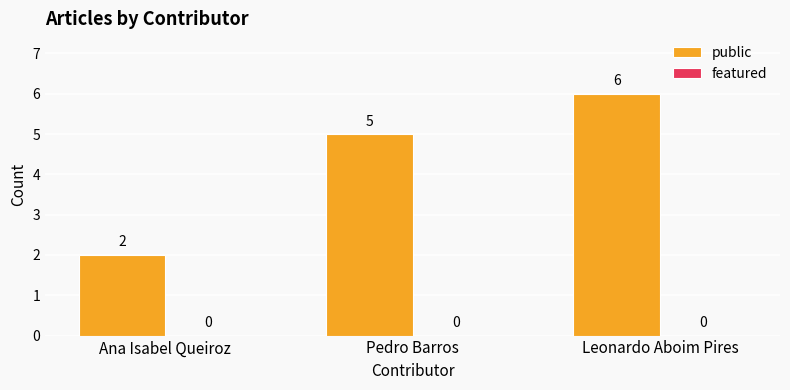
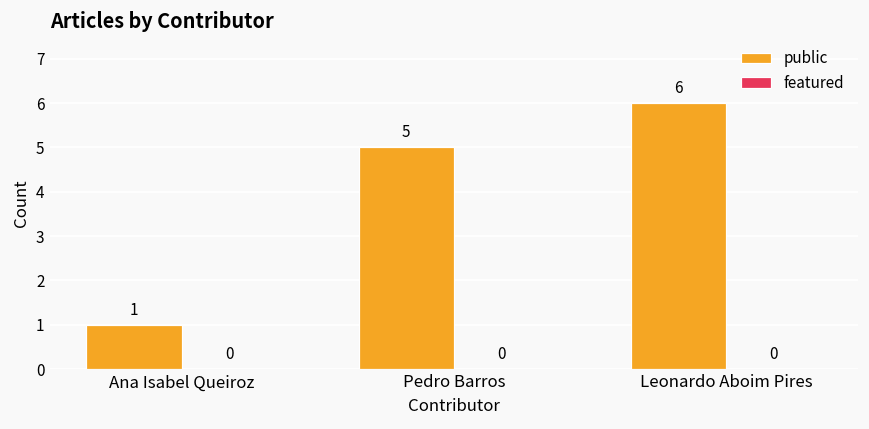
  {
    "public": {
-     "Ana Isabel Queiroz": 2,
+     "Ana Isabel Queiroz": 1,
      "Pedro Barros": 5,
      "Leonardo Aboim Pires": 6
    },
    "featured": {
      "Ana Isabel Queiroz": 0,
      "Pedro Barros": 0,
      "Leonardo Aboim Pires": 0
    }
  }
